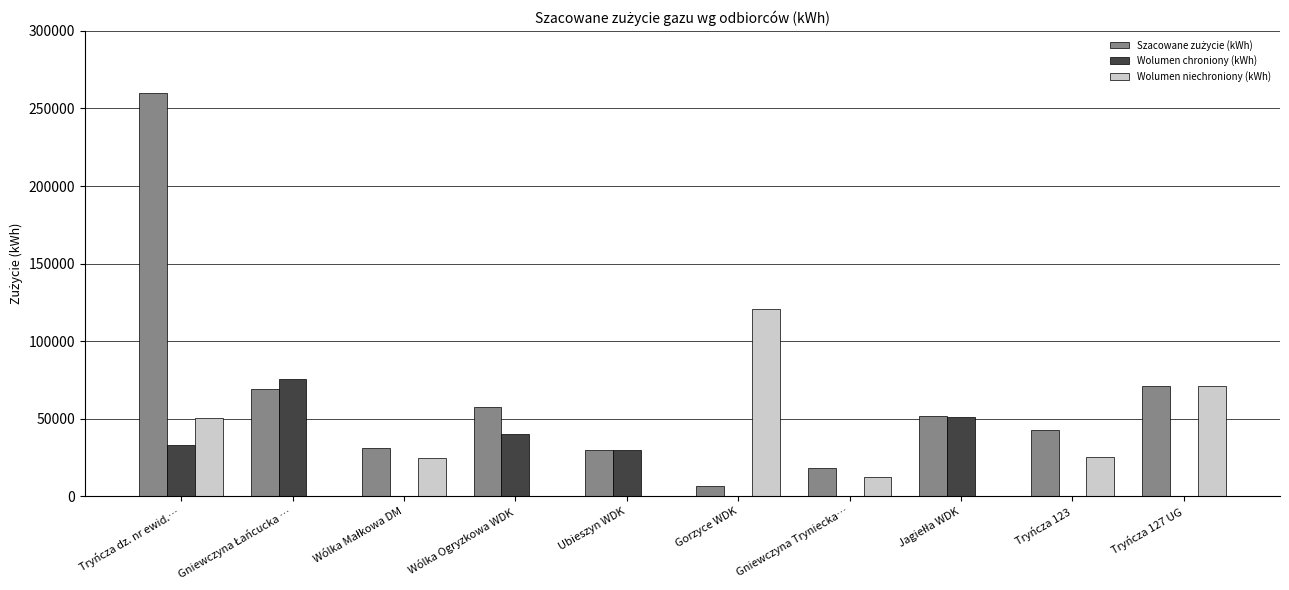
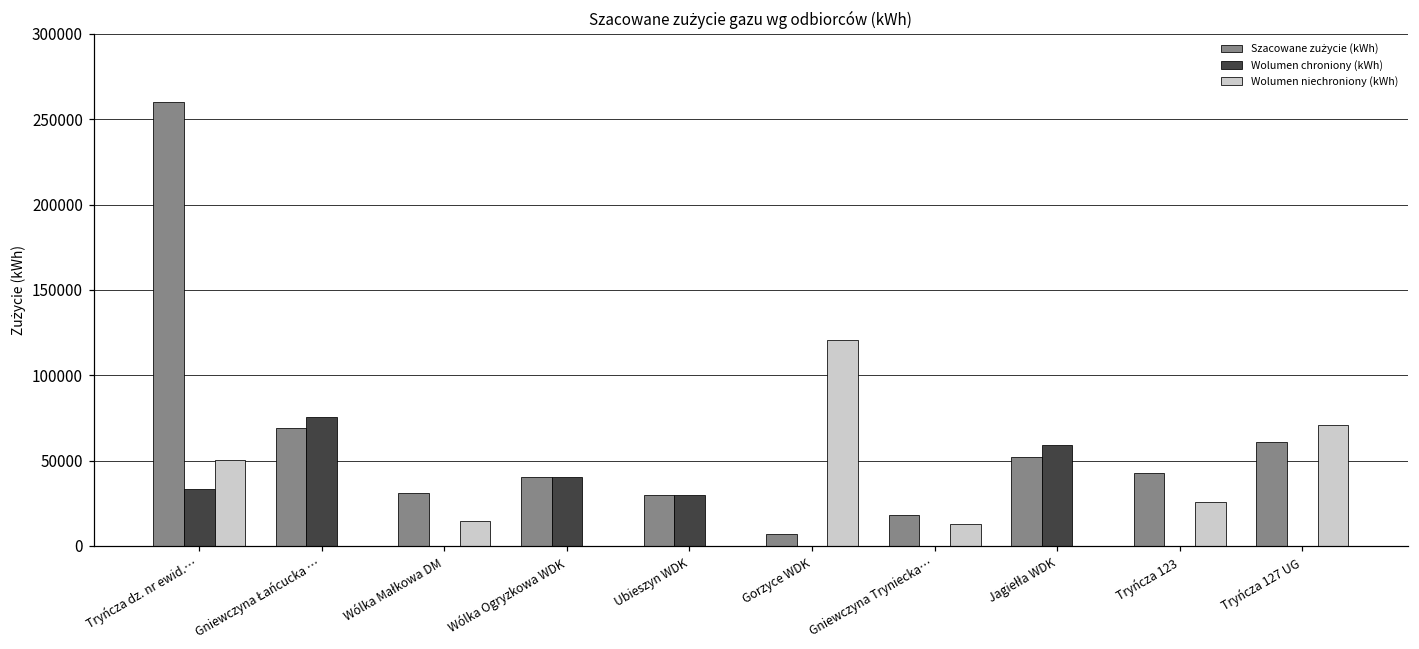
  {
    "Szacowane zużycie (kWh)": {
      "Tryńcza dz. nr ewid.…": 260000,
      "Gniewczyna Łańcucka …": 69000,
      "Wólka Małkowa DM": 31000,
-     "Wólka Ogryzkowa WDK": 58000,
+     "Wólka Ogryzkowa WDK": 40000,
      "Ubieszyn WDK": 30000,
      "Gorzyce WDK": 7000,
      "Gniewczyna Tryniecka…": 18000,
      "Jagiełła WDK": 52000,
      "Tryńcza 123": 43000,
-     "Tryńcza 127 UG": 71000
+     "Tryńcza 127 UG": 61000
    },
    "Wolumen chroniony (kWh)": {
      "Tryńcza dz. nr ewid.…": 33000,
      "Gniewczyna Łańcucka …": 76000,
      "Wólka Małkowa DM": 0,
      "Wólka Ogryzkowa WDK": 40000,
      "Ubieszyn WDK": 30000,
      "Gorzyce WDK": 0,
      "Gniewczyna Tryniecka…": 0,
-     "Jagiełła WDK": 51000,
+     "Jagiełła WDK": 59000,
      "Tryńcza 123": 0,
      "Tryńcza 127 UG": 0
    },
    "Wolumen niechroniony (kWh)": {
      "Tryńcza dz. nr ewid.…": 50000,
      "Gniewczyna Łańcucka …": 0,
-     "Wólka Małkowa DM": 25000,
+     "Wólka Małkowa DM": 15000,
      "Wólka Ogryzkowa WDK": 0,
      "Ubieszyn WDK": 0,
      "Gorzyce WDK": 121000,
      "Gniewczyna Tryniecka…": 13000,
      "Jagiełła WDK": 0,
      "Tryńcza 123": 26000,
      "Tryńcza 127 UG": 71000
    }
  }
